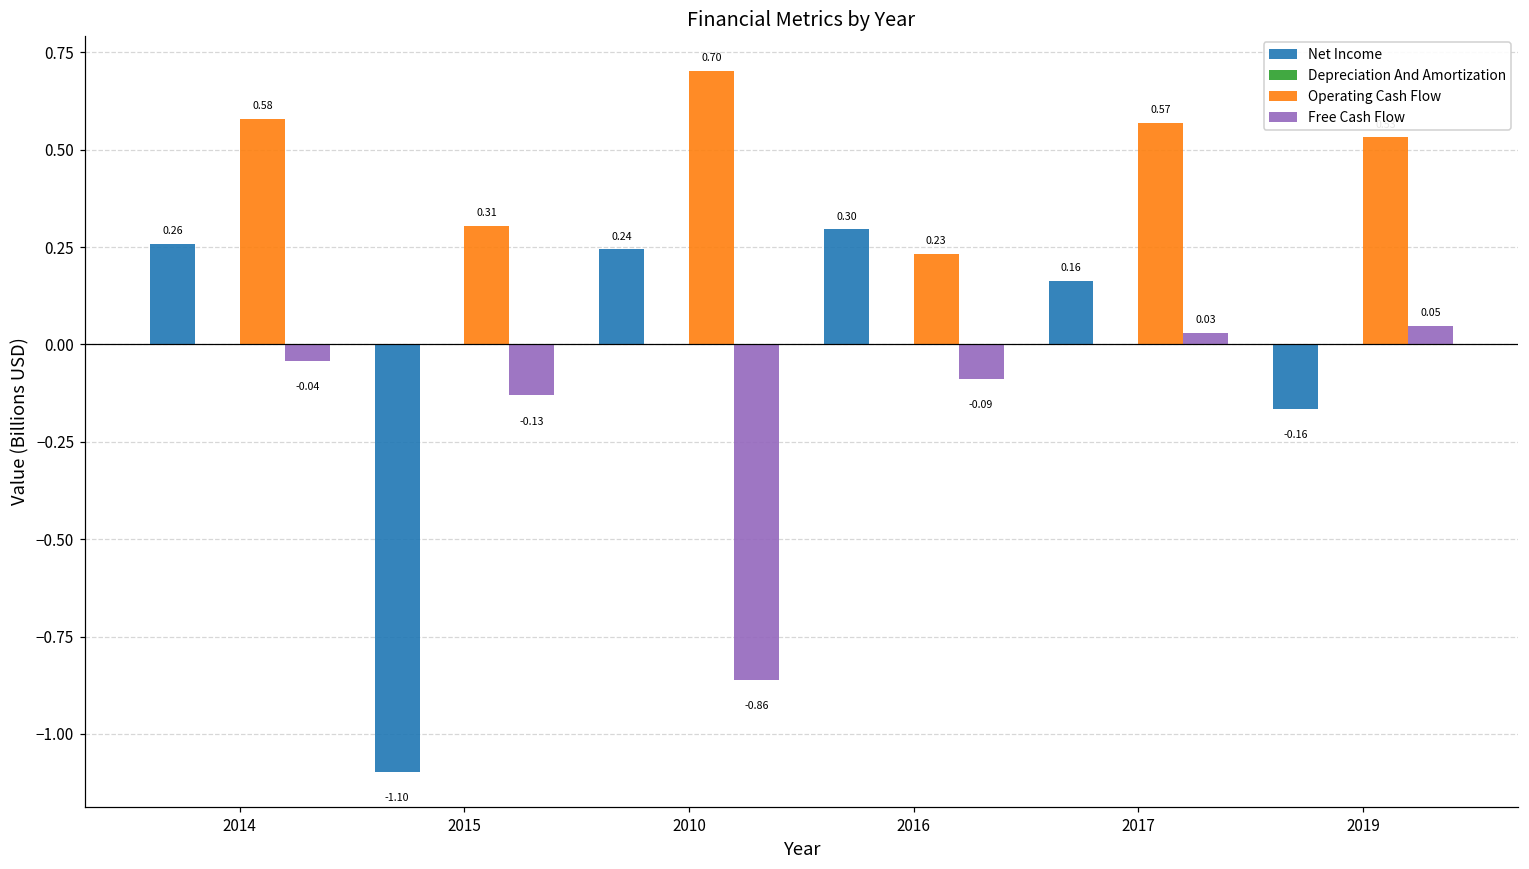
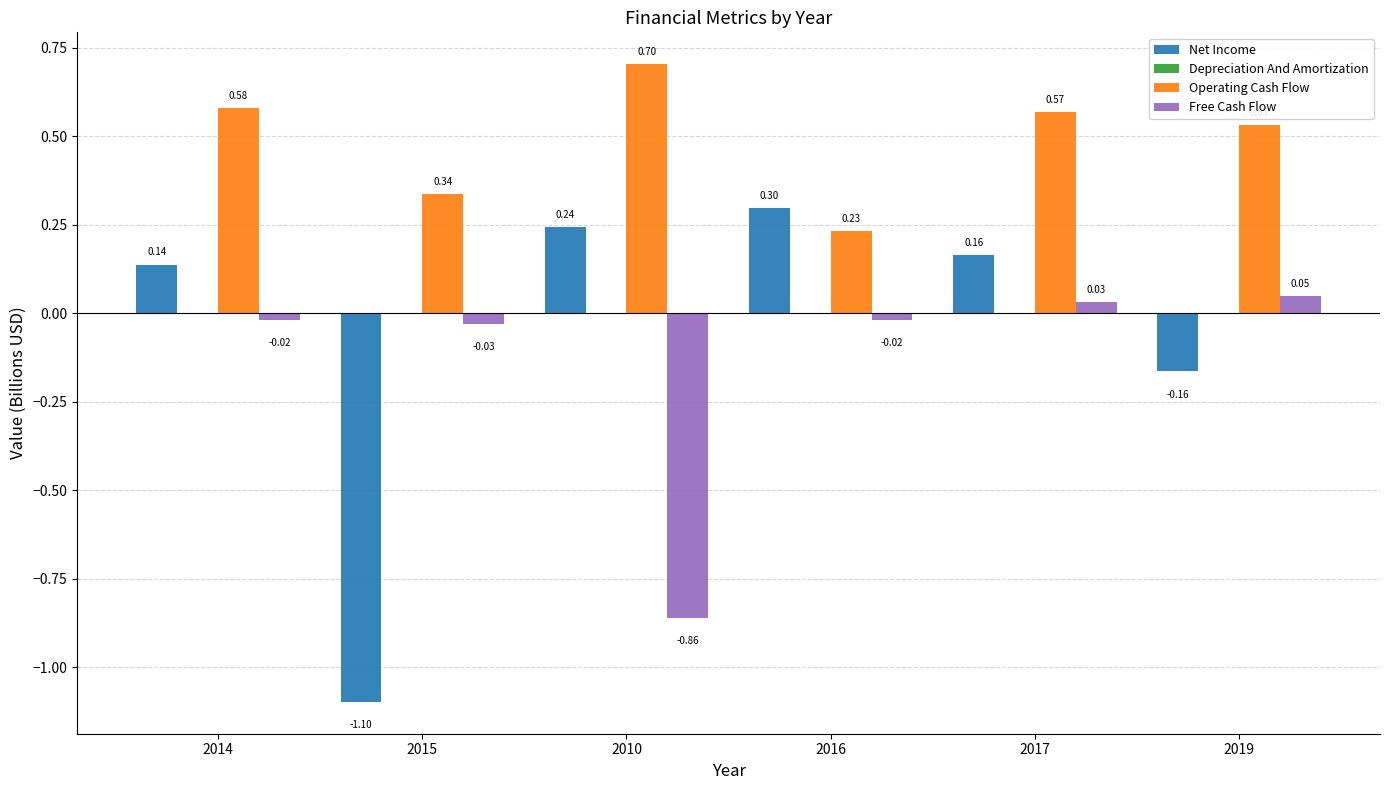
  {
    "Net Income": {
-     "2014": 0.26,
+     "2014": 0.14,
      "2015": -1.10,
      "2010": 0.24,
      "2016": 0.30,
      "2017": 0.16,
      "2019": -0.16
    },
    "Depreciation And Amortization": {
      "2014": 0.00,
      "2015": 0.00,
      "2010": 0.00,
      "2016": 0.00,
      "2017": 0.00,
      "2019": 0.00
    },
    "Operating Cash Flow": {
      "2014": 0.58,
-     "2015": 0.31,
+     "2015": 0.34,
      "2010": 0.70,
      "2016": 0.23,
      "2017": 0.57
    },
    "Free Cash Flow": {
-     "2014": -0.04,
-     "2015": -0.13,
+     "2014": -0.02,
+     "2015": -0.03,
      "2010": -0.86,
-     "2016": -0.09,
+     "2016": -0.02,
      "2017": 0.03,
      "2019": 0.05
    }
  }
